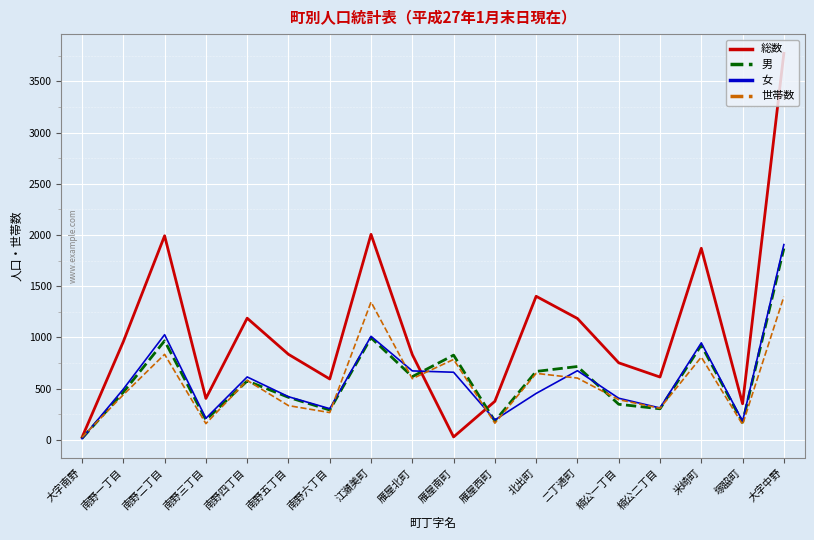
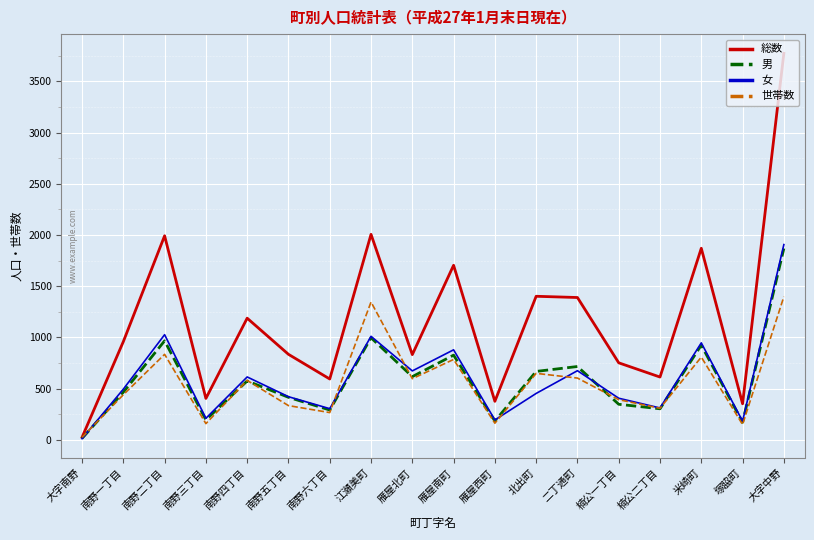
  {
    "総数": {
      "南野一丁目": 960,
      "南野二丁目": 1990,
      "南野三丁目": 400,
      "南野四丁目": 1190,
      "南野五丁目": 830,
      "南野六丁目": 590,
      "江瀬美町": 2010,
      "雁屋北町": 830,
-     "雁屋南町": 30,
+     "雁屋南町": 1700,
      "雁屋西町": 380,
      "北出町": 1400,
-     "二丁通町": 1180,
+     "二丁通町": 1390,
      "楠公一丁目": 750,
      "楠公二丁目": 610,
      "米崎町": 1870,
      "塚脇町": 350
    },
    "男": {
      "南野一丁目": 460,
      "南野二丁目": 970,
      "雁屋南町": 830,
      "二丁通町": 720,
      "楠公一丁目": 350,
      "大字中野": 1870
    },
    "女": {
      "南野一丁目": 490,
      "南野二丁目": 1030,
      "南野四丁目": 610,
      "雁屋北町": 670,
-     "雁屋南町": 660,
+     "雁屋南町": 880,
      "北出町": 450,
      "二丁通町": 670,
      "大字中野": 1910
    },
    "世帯数": {
      "南野一丁目": 440,
      "南野二丁目": 830,
      "南野三丁目": 160,
      "南野五丁目": 330,
      "南野六丁目": 270,
      "江瀬美町": 1350,
      "雁屋南町": 780,
      "二丁通町": 600,
      "米崎町": 810,
      "大字中野": 1400
    }
  }
